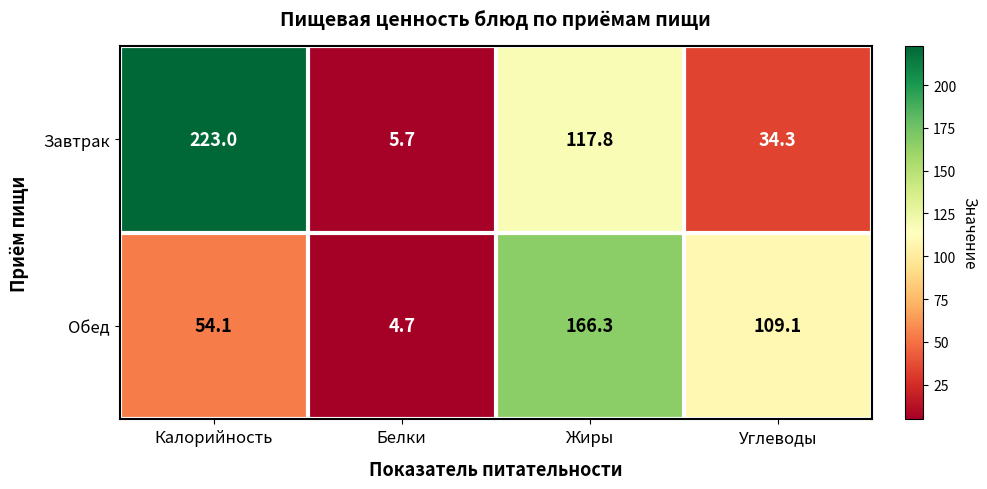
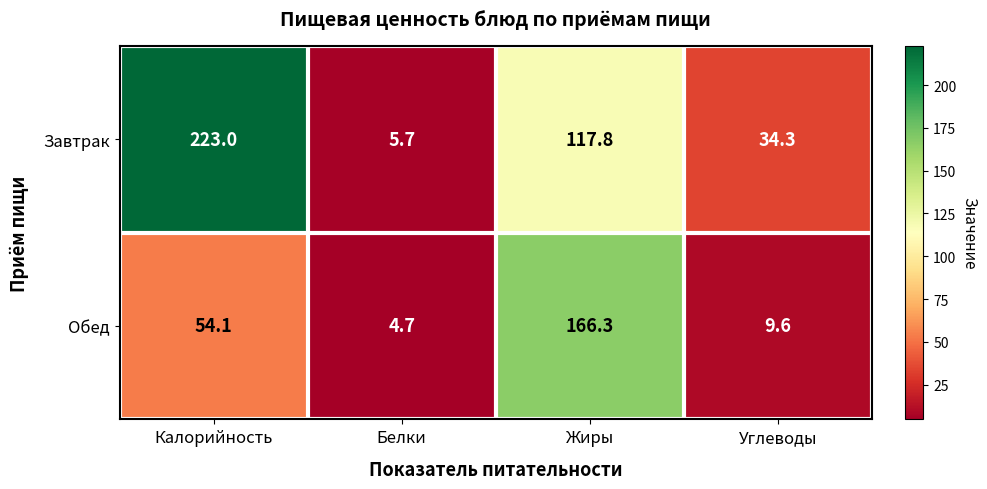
  {
    "Завтрак": {
      "Калорийность": 223.0,
      "Белки": 5.7,
      "Жиры": 117.8,
      "Углеводы": 34.3
    },
    "Обед": {
      "Калорийность": 54.1,
      "Белки": 4.7,
      "Жиры": 166.3,
-     "Углеводы": 109.1
+     "Углеводы": 9.6
    }
  }
